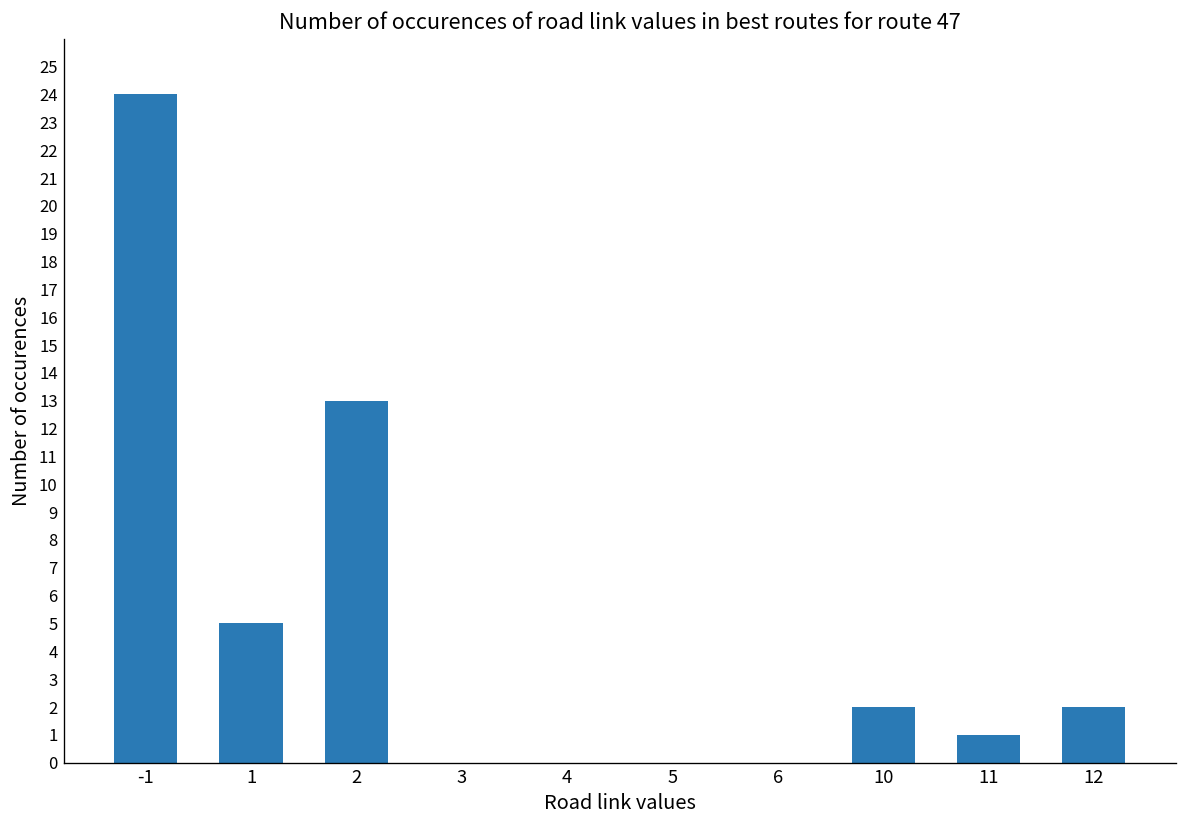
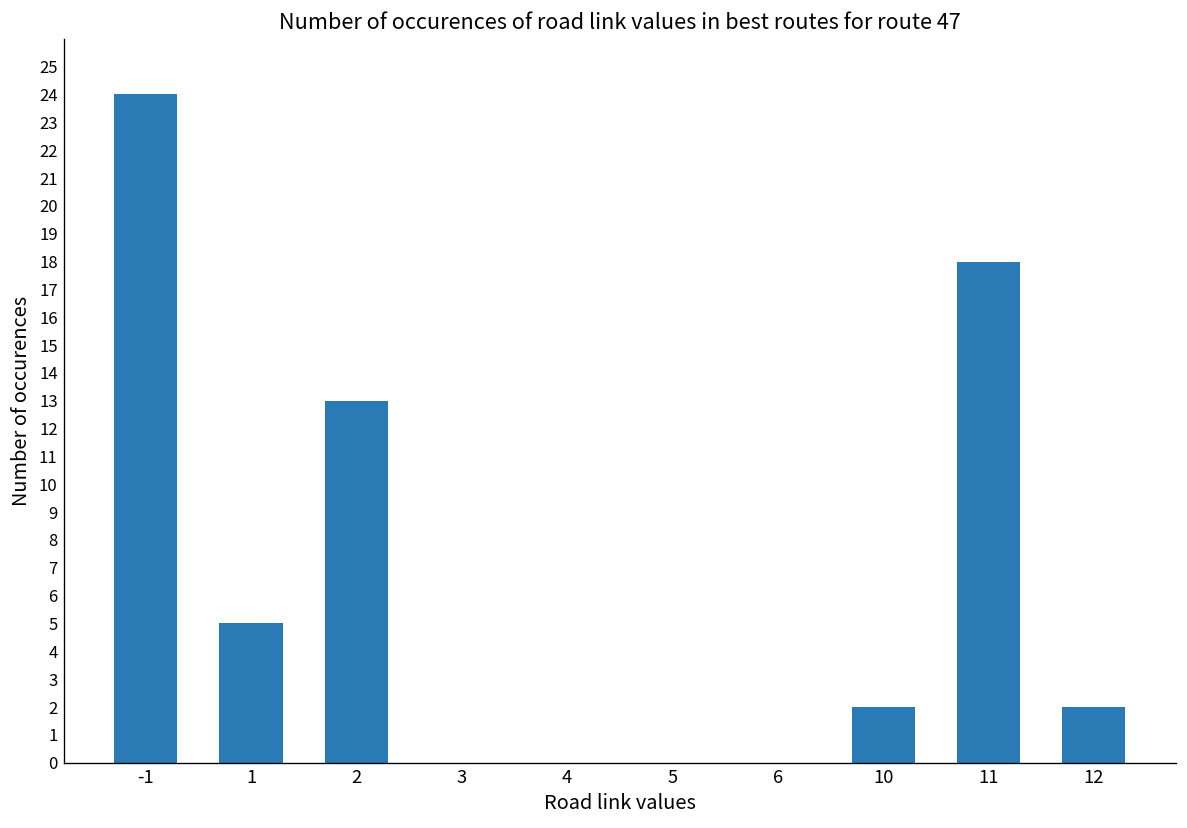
  {
    "-1": 24,
    "1": 5,
    "2": 13,
    "3": 0,
    "4": 0,
    "5": 0,
    "6": 0,
    "10": 2,
-   "11": 1,
+   "11": 18,
    "12": 2
  }
